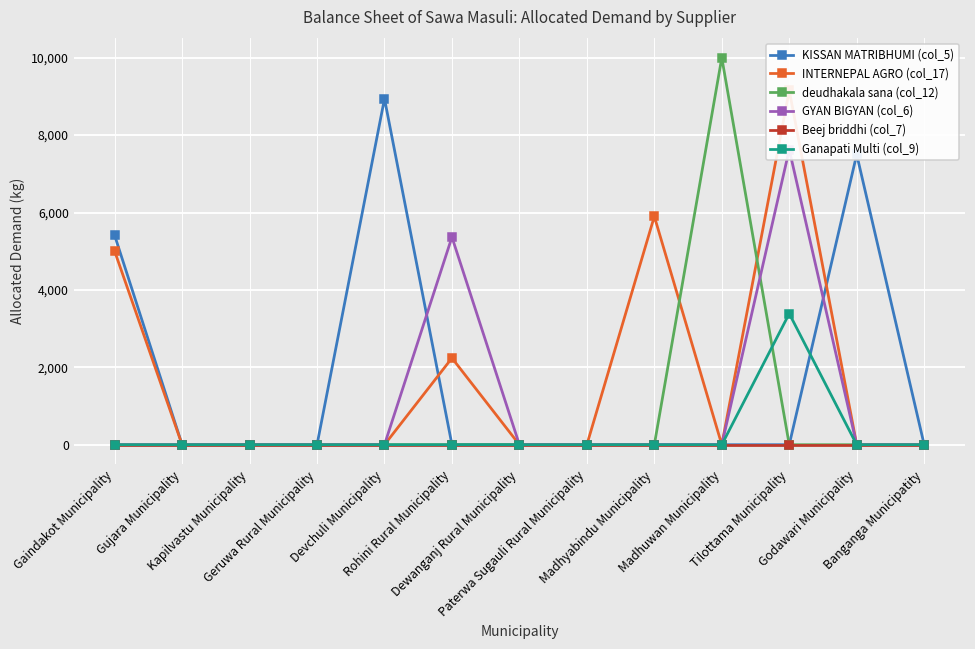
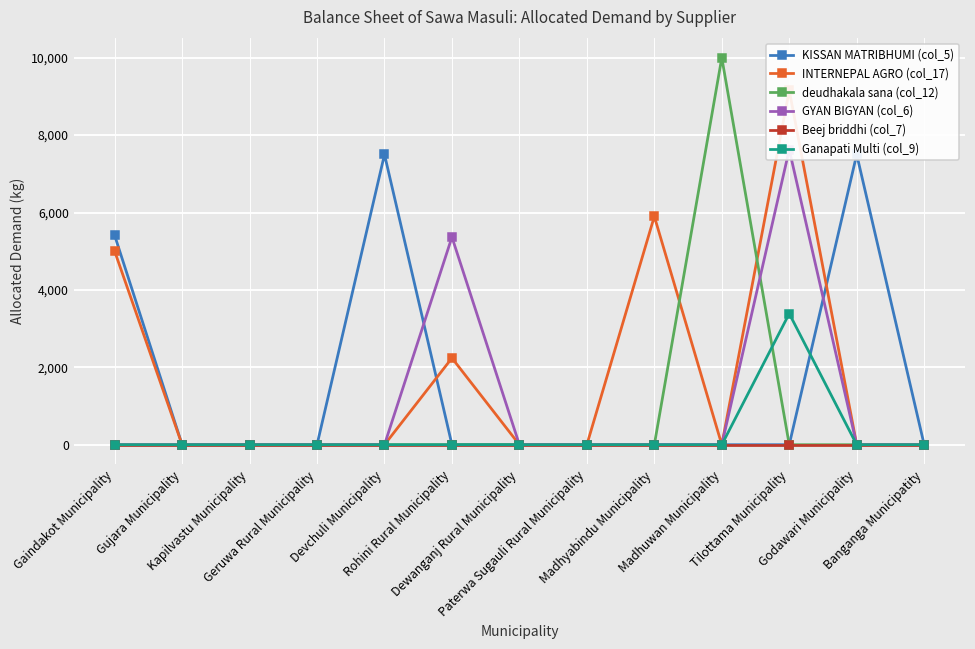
  {
    "KISSAN MATRIBHUMI (col_5)": {
      "Gaindakot Municipality": "5,400",
-     "Devchuli Municipality": "8,900",
+     "Devchuli Municipality": "7,500",
      "Godawari Municipality": "7,500"
    },
    "deudhakala sana (col_12)": {
      "Madhuwan Municipality": "10,000"
    },
    "GYAN BIGYAN (col_6)": {
      "Rohini Rural Municipality": "5,400"
    },
    "Ganapati Multi (col_9)": {
      "Tilottama Municipality": "3,400"
    }
  }
